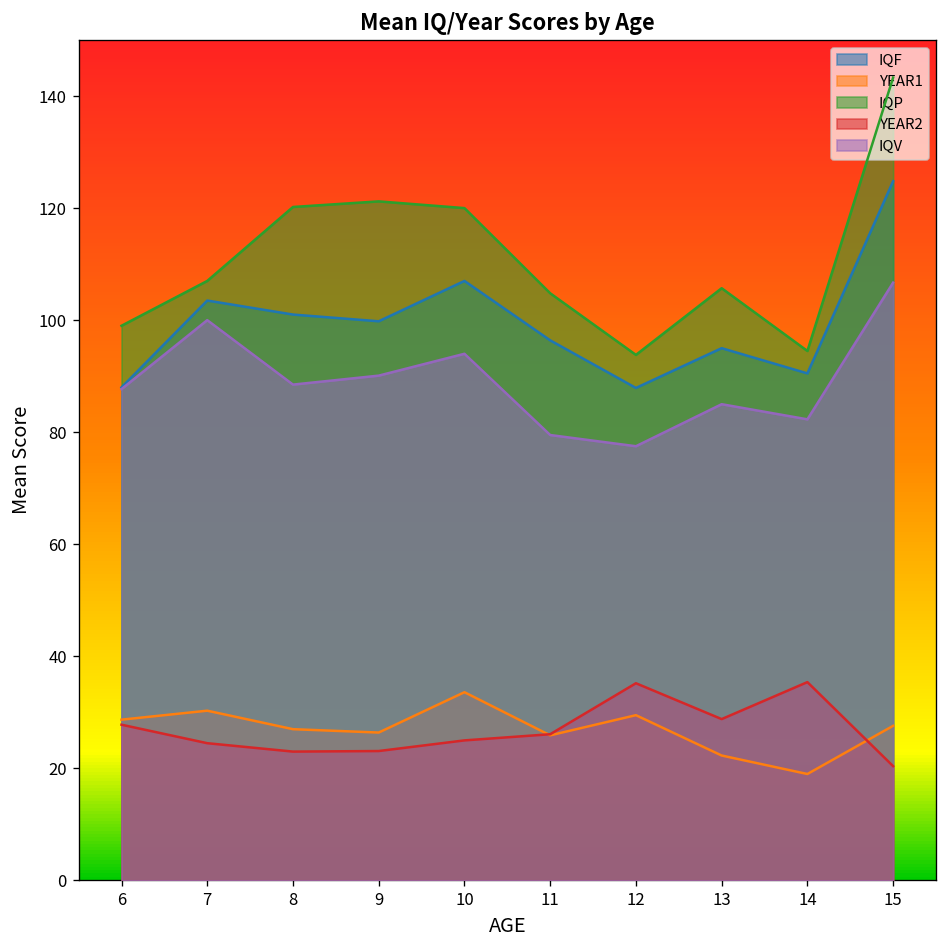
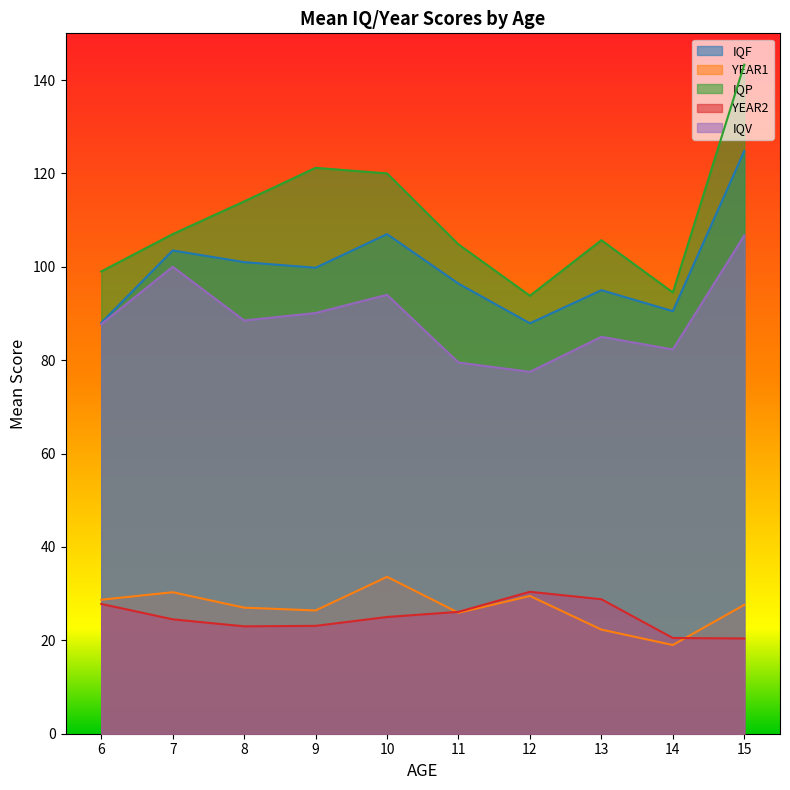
  {
    "IQF": {
      "7": 104,
      "8": 101,
      "9": 100,
      "10": 107,
      "11": 96,
      "12": 88,
      "13": 95,
      "14": 91,
      "15": 125
    },
    "YEAR1": {
      "6": 29,
      "7": 30,
      "8": 27,
      "9": 26,
      "10": 34,
      "12": 30,
      "13": 22,
      "14": 19,
      "15": 28
    },
    "IQP": {
      "6": 99,
      "7": 107,
-     "8": 120,
+     "8": 114,
      "9": 121,
      "10": 120,
      "11": 105,
      "12": 94,
      "13": 106,
      "14": 95
    },
    "YEAR2": {
      "6": 28,
      "7": 25,
      "8": 23,
      "9": 23,
      "10": 25,
-     "12": 35,
+     "12": 30,
      "13": 29,
-     "14": 35,
+     "14": 21,
      "15": 20
    },
    "IQV": {
      "7": 100,
      "8": 89,
      "9": 90,
      "10": 94,
      "11": 80,
      "12": 78,
      "13": 85,
      "14": 82,
      "15": 107
    }
  }
